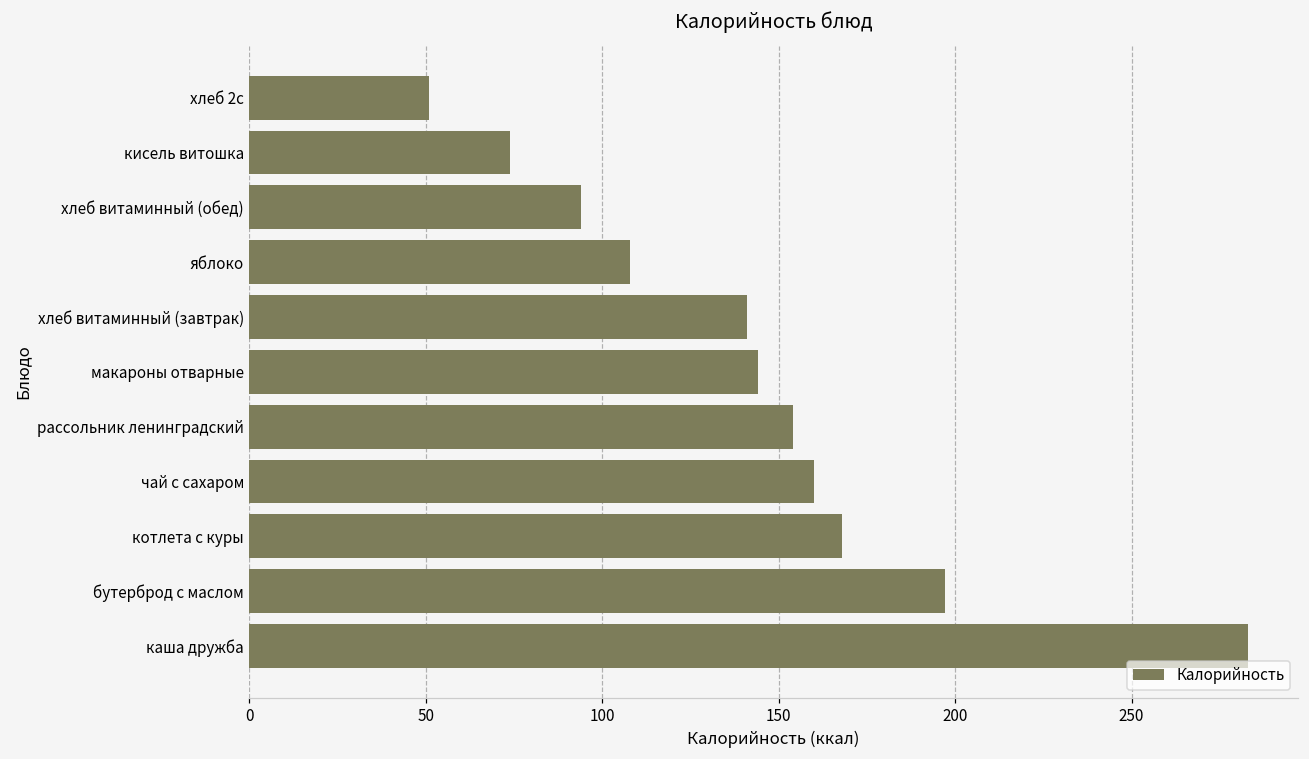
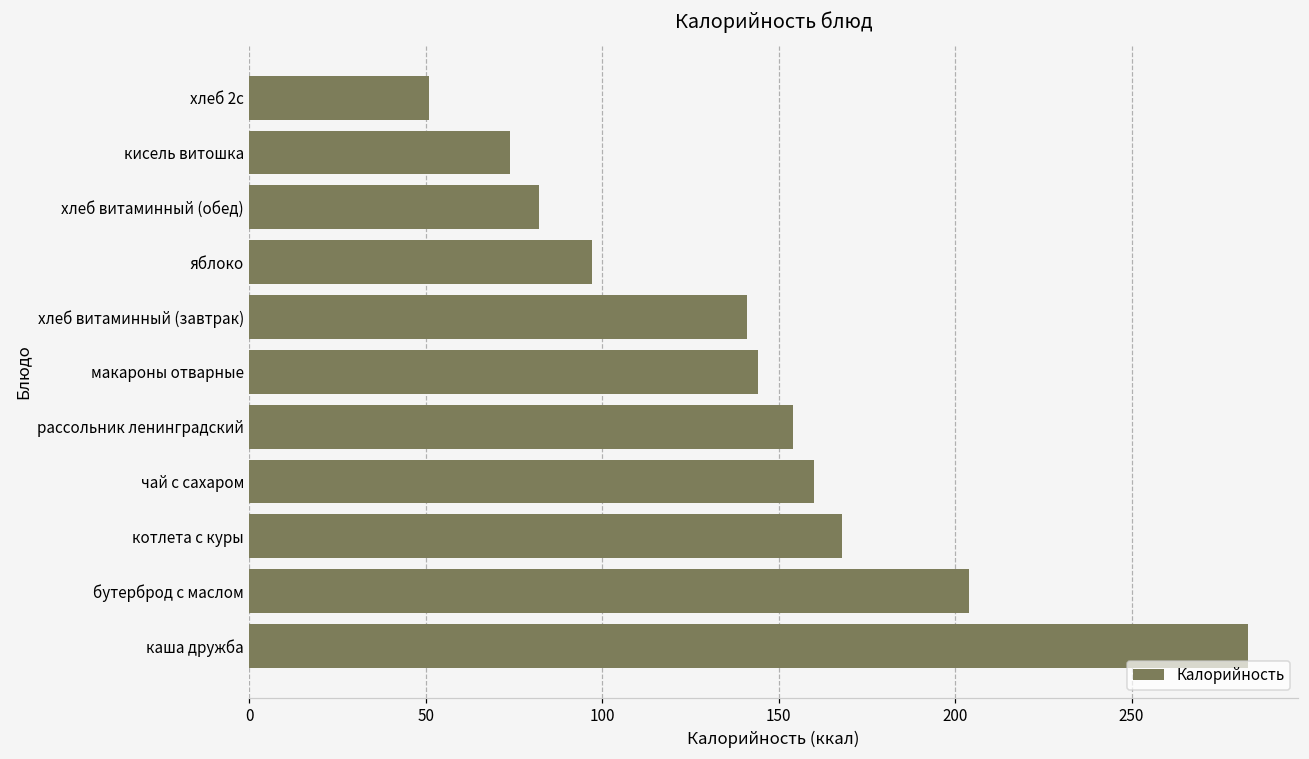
  {
    "хлеб 2с": 51,
    "кисель витошка": 74,
-   "хлеб витаминный (обед)": 94,
-   "яблоко": 108,
+   "хлеб витаминный (обед)": 82,
+   "яблоко": 97,
    "хлеб витаминный (завтрак)": 141,
    "макароны отварные": 144,
    "рассольник ленинградский": 154,
    "чай с сахаром": 160,
    "котлета с куры": 168,
-   "бутерброд с маслом": 197,
+   "бутерброд с маслом": 204,
    "каша дружба": 283
  }
